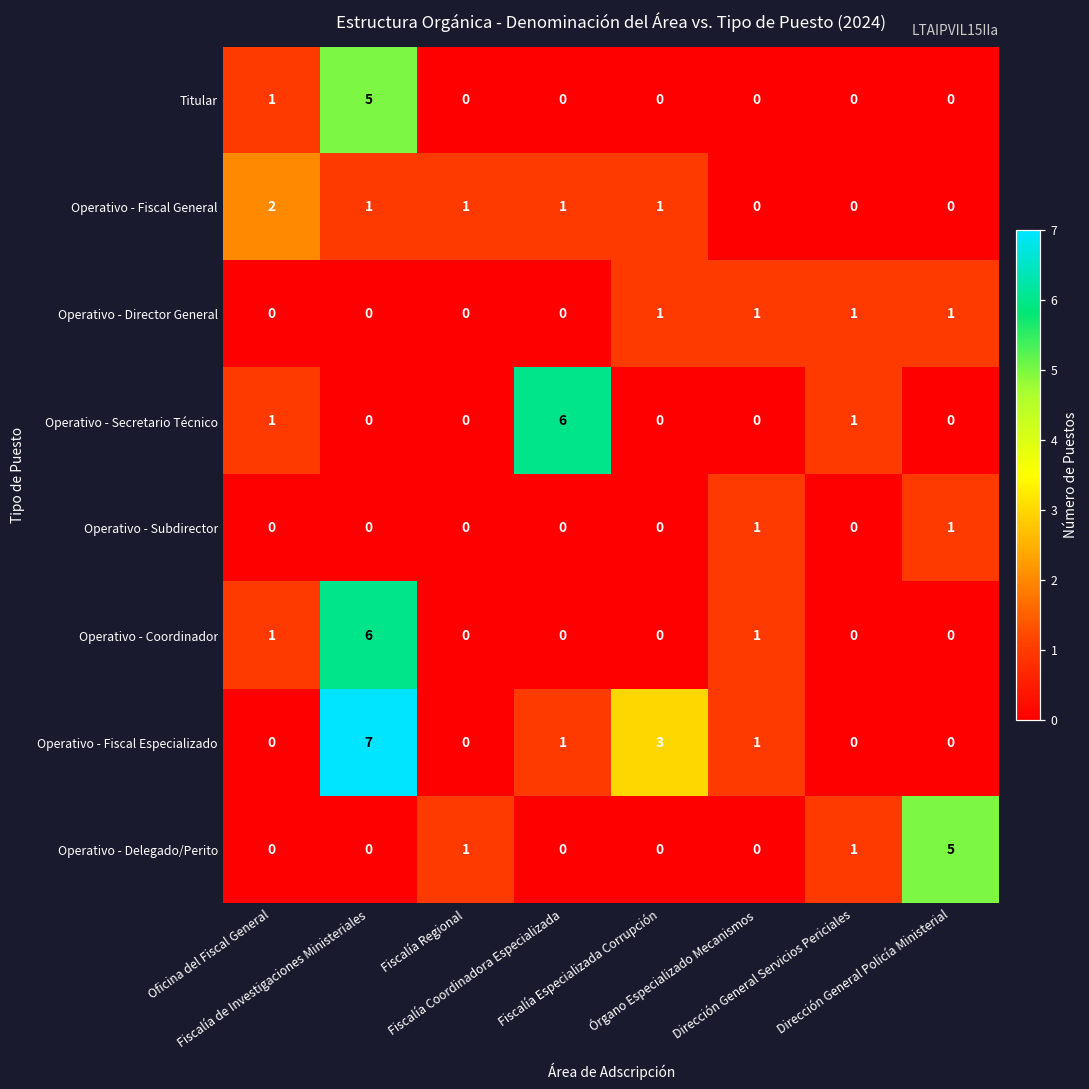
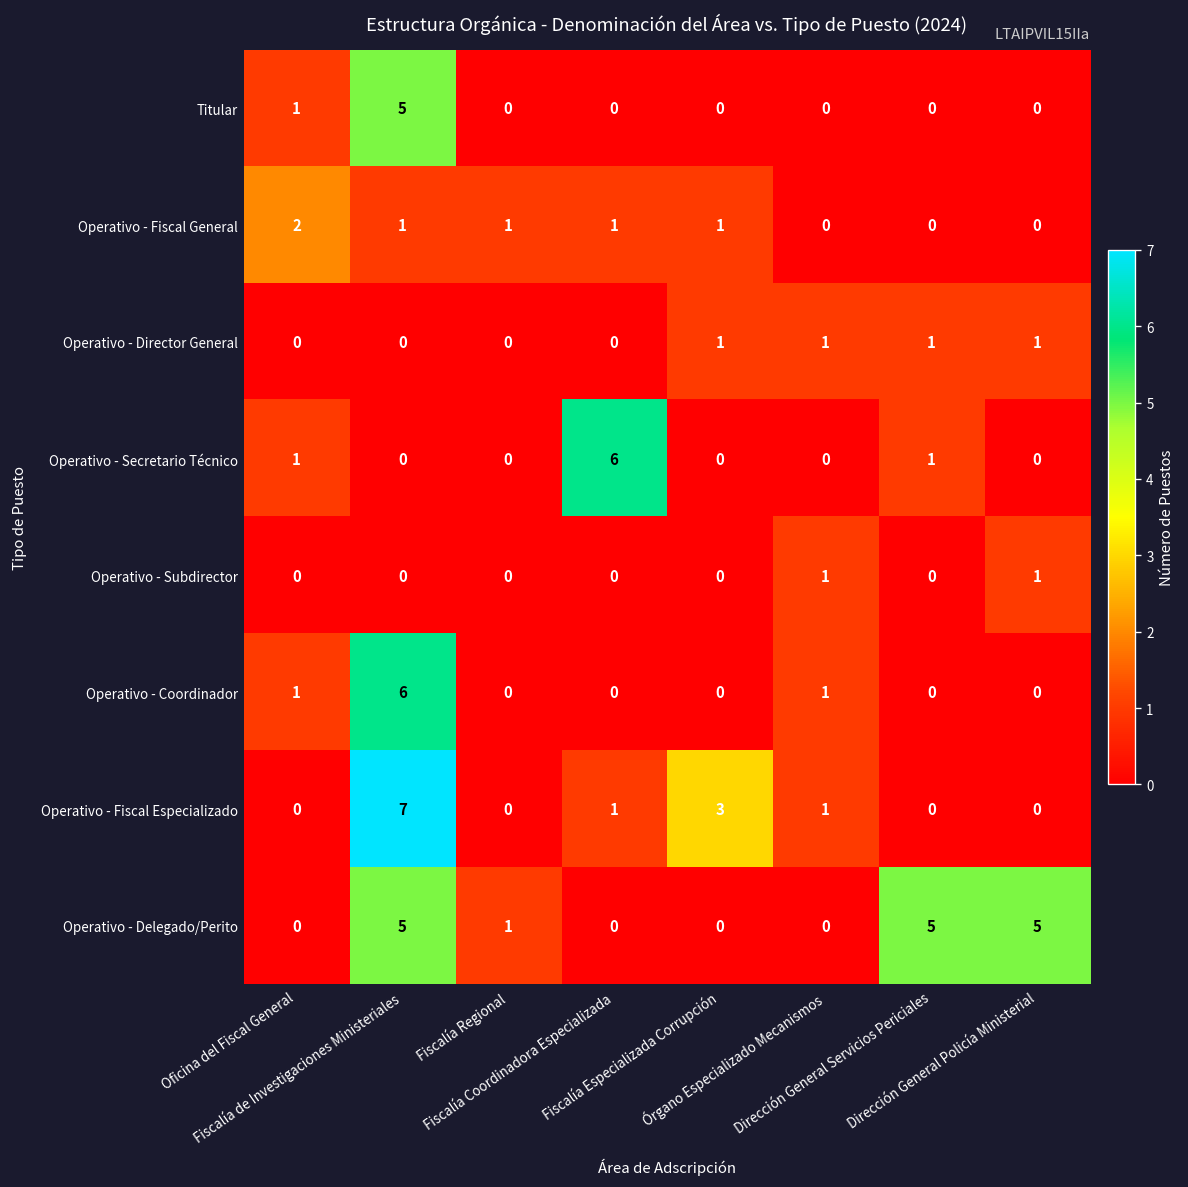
  {
    "Titular": {
      "Oficina del Fiscal General": 1,
      "Fiscalía de Investigaciones Ministeriales": 5,
      "Fiscalía Regional": 0,
      "Fiscalía Coordinadora Especializada": 0,
      "Fiscalía Especializada Corrupción": 0,
      "Órgano Especializado Mecanismos": 0,
      "Dirección General Servicios Periciales": 0,
      "Dirección General Policía Ministerial": 0
    },
    "Operativo - Fiscal General": {
      "Oficina del Fiscal General": 2,
      "Fiscalía de Investigaciones Ministeriales": 1,
      "Fiscalía Regional": 1,
      "Fiscalía Coordinadora Especializada": 1,
      "Fiscalía Especializada Corrupción": 1,
      "Órgano Especializado Mecanismos": 0,
      "Dirección General Servicios Periciales": 0,
      "Dirección General Policía Ministerial": 0
    },
    "Operativo - Director General": {
      "Oficina del Fiscal General": 0,
      "Fiscalía de Investigaciones Ministeriales": 0,
      "Fiscalía Regional": 0,
      "Fiscalía Coordinadora Especializada": 0,
      "Fiscalía Especializada Corrupción": 1,
      "Órgano Especializado Mecanismos": 1,
      "Dirección General Servicios Periciales": 1,
      "Dirección General Policía Ministerial": 1
    },
    "Operativo - Secretario Técnico": {
      "Oficina del Fiscal General": 1,
      "Fiscalía de Investigaciones Ministeriales": 0,
      "Fiscalía Regional": 0,
      "Fiscalía Coordinadora Especializada": 6,
      "Fiscalía Especializada Corrupción": 0,
      "Órgano Especializado Mecanismos": 0,
      "Dirección General Servicios Periciales": 1,
      "Dirección General Policía Ministerial": 0
    },
    "Operativo - Subdirector": {
      "Oficina del Fiscal General": 0,
      "Fiscalía de Investigaciones Ministeriales": 0,
      "Fiscalía Regional": 0,
      "Fiscalía Coordinadora Especializada": 0,
      "Fiscalía Especializada Corrupción": 0,
      "Órgano Especializado Mecanismos": 1,
      "Dirección General Servicios Periciales": 0,
      "Dirección General Policía Ministerial": 1
    },
    "Operativo - Coordinador": {
      "Oficina del Fiscal General": 1,
      "Fiscalía de Investigaciones Ministeriales": 6,
      "Fiscalía Regional": 0,
      "Fiscalía Coordinadora Especializada": 0,
      "Fiscalía Especializada Corrupción": 0,
      "Órgano Especializado Mecanismos": 1,
      "Dirección General Servicios Periciales": 0,
      "Dirección General Policía Ministerial": 0
    },
    "Operativo - Fiscal Especializado": {
      "Oficina del Fiscal General": 0,
      "Fiscalía de Investigaciones Ministeriales": 7,
      "Fiscalía Regional": 0,
      "Fiscalía Coordinadora Especializada": 1,
      "Fiscalía Especializada Corrupción": 3,
      "Órgano Especializado Mecanismos": 1,
      "Dirección General Servicios Periciales": 0,
      "Dirección General Policía Ministerial": 0
    },
    "Operativo - Delegado/Perito": {
      "Oficina del Fiscal General": 0,
-     "Fiscalía de Investigaciones Ministeriales": 0,
+     "Fiscalía de Investigaciones Ministeriales": 5,
      "Fiscalía Regional": 1,
      "Fiscalía Coordinadora Especializada": 0,
      "Fiscalía Especializada Corrupción": 0,
      "Órgano Especializado Mecanismos": 0,
-     "Dirección General Servicios Periciales": 1,
+     "Dirección General Servicios Periciales": 5,
      "Dirección General Policía Ministerial": 5
    }
  }
